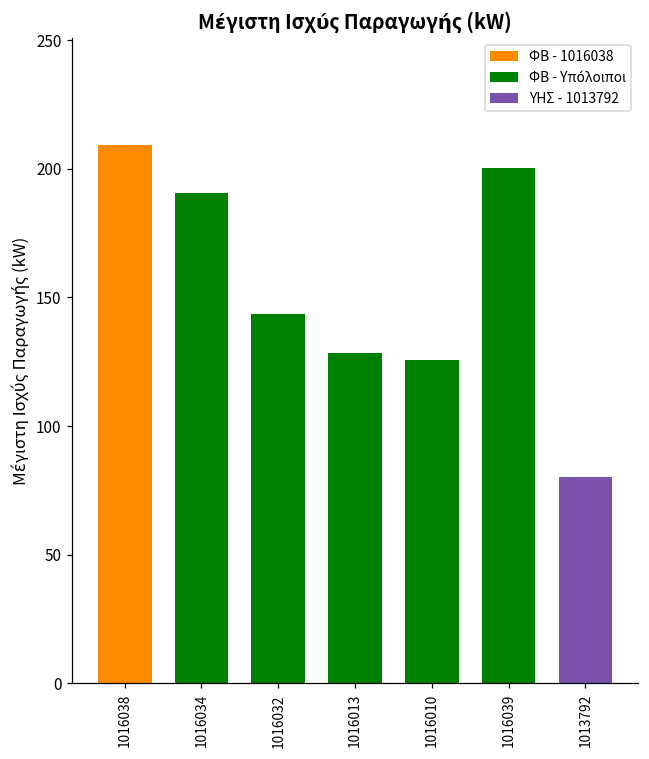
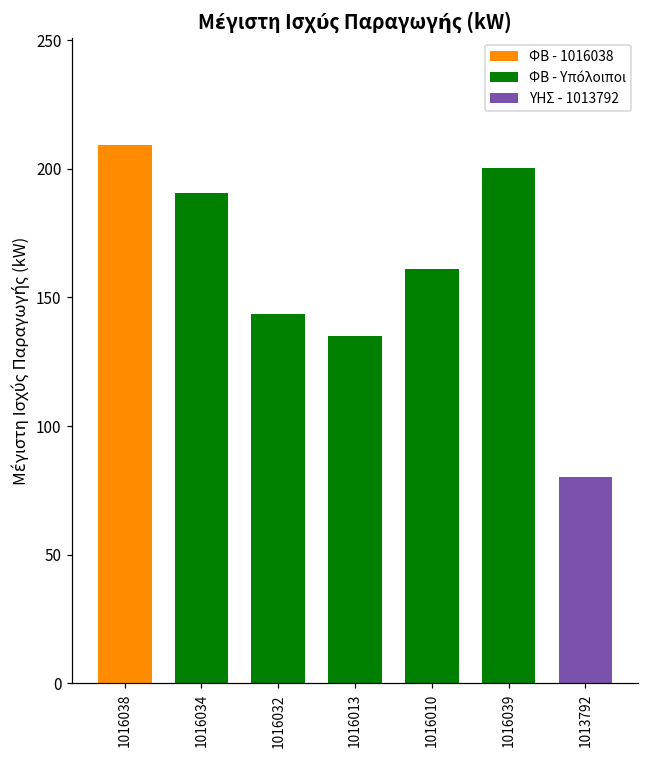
  {
    "1016038": 209,
    "1016034": 190,
    "1016032": 144,
-   "1016013": 128,
-   "1016010": 126,
+   "1016013": 135,
+   "1016010": 161,
    "1016039": 200,
    "1013792": 80
  }
